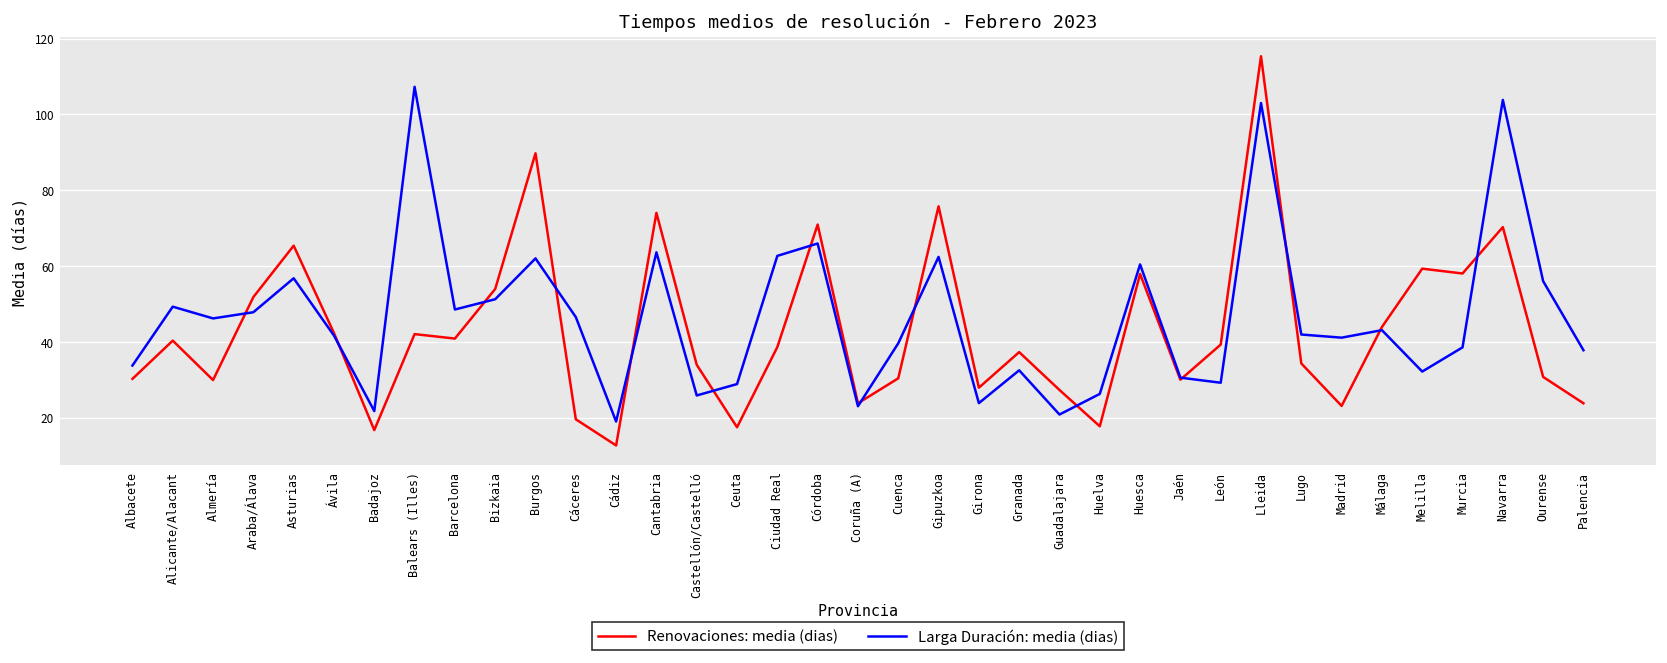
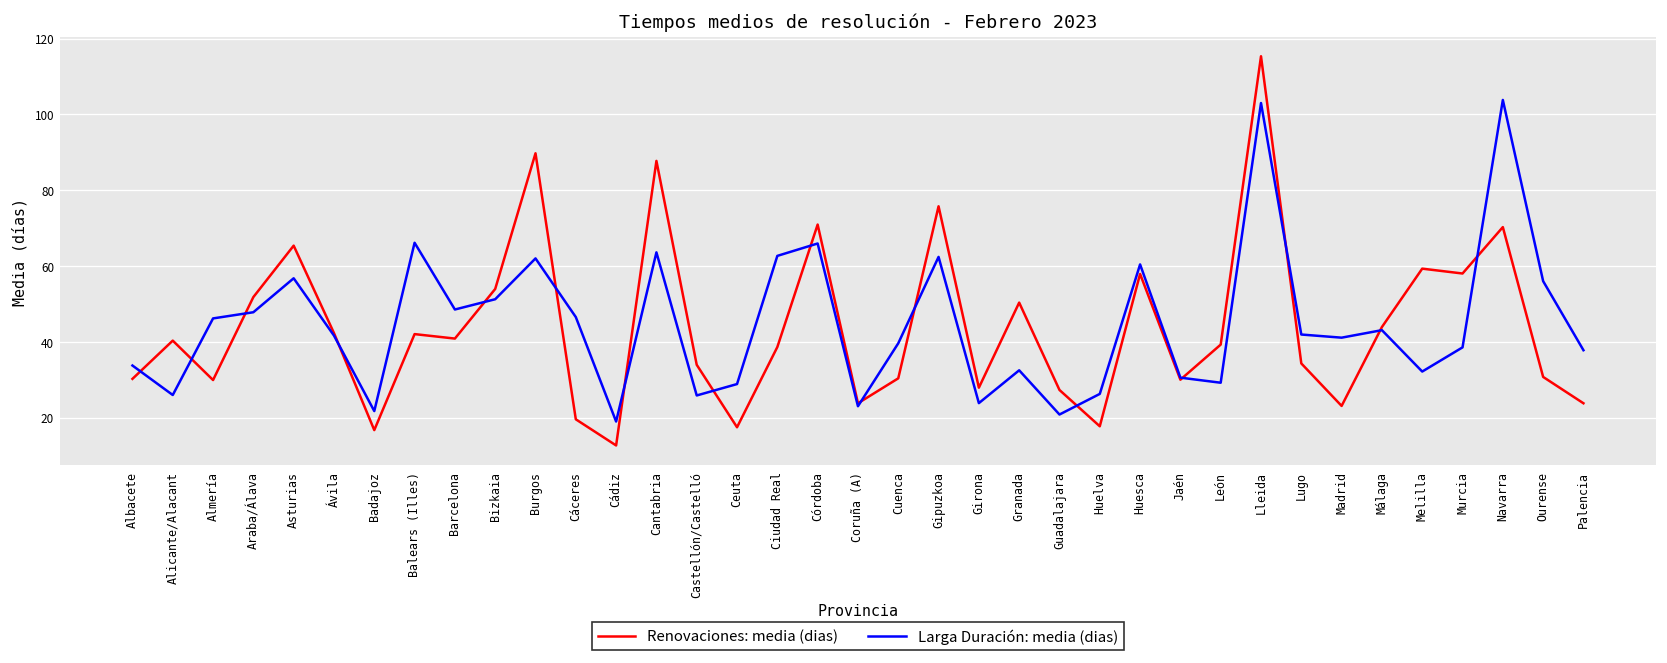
  {
    "Renovaciones: media (dias)": {
      "Albacete": 30,
      "Alicante/Alacant": 40,
      "Almería": 30,
      "Araba/Álava": 52,
      "Asturias": 65,
      "Badajoz": 17,
      "Balears (Illes)": 42,
      "Barcelona": 41,
      "Bizkaia": 54,
      "Burgos": 90,
      "Cáceres": 20,
      "Cádiz": 13,
-     "Cantabria": 74,
+     "Cantabria": 88,
      "Castellón/Castelló": 34,
      "Ceuta": 17,
      "Ciudad Real": 39,
      "Córdoba": 71,
      "Cuenca": 30,
      "Gipuzkoa": 76,
      "Girona": 28,
-     "Granada": 37,
+     "Granada": 50,
      "Guadalajara": 27,
      "Huelva": 18,
      "Huesca": 58,
      "León": 39,
      "Lleida": 115,
      "Lugo": 34,
      "Madrid": 23,
      "Málaga": 44,
      "Melilla": 59,
      "Murcia": 58,
      "Navarra": 70,
      "Ourense": 31,
      "Palencia": 24
    },
    "Larga Duración: media (dias)": {
      "Albacete": 34,
-     "Alicante/Alacant": 49,
+     "Alicante/Alacant": 26,
      "Almería": 46,
      "Araba/Álava": 48,
      "Asturias": 57,
      "Badajoz": 22,
-     "Balears (Illes)": 107,
+     "Balears (Illes)": 66,
      "Barcelona": 49,
      "Bizkaia": 51,
      "Burgos": 62,
      "Cáceres": 47,
      "Cádiz": 19,
      "Cantabria": 64,
      "Castellón/Castelló": 26,
      "Ceuta": 29,
      "Ciudad Real": 63,
      "Córdoba": 66,
      "Cuenca": 40,
      "Gipuzkoa": 62,
      "Girona": 24,
      "Granada": 32,
      "Guadalajara": 21,
      "Huelva": 26,
      "Huesca": 60,
      "León": 29,
      "Lleida": 103,
      "Lugo": 42,
      "Madrid": 41,
      "Málaga": 43,
      "Melilla": 32,
      "Murcia": 39,
      "Navarra": 104,
      "Ourense": 56,
      "Palencia": 38
    }
  }
